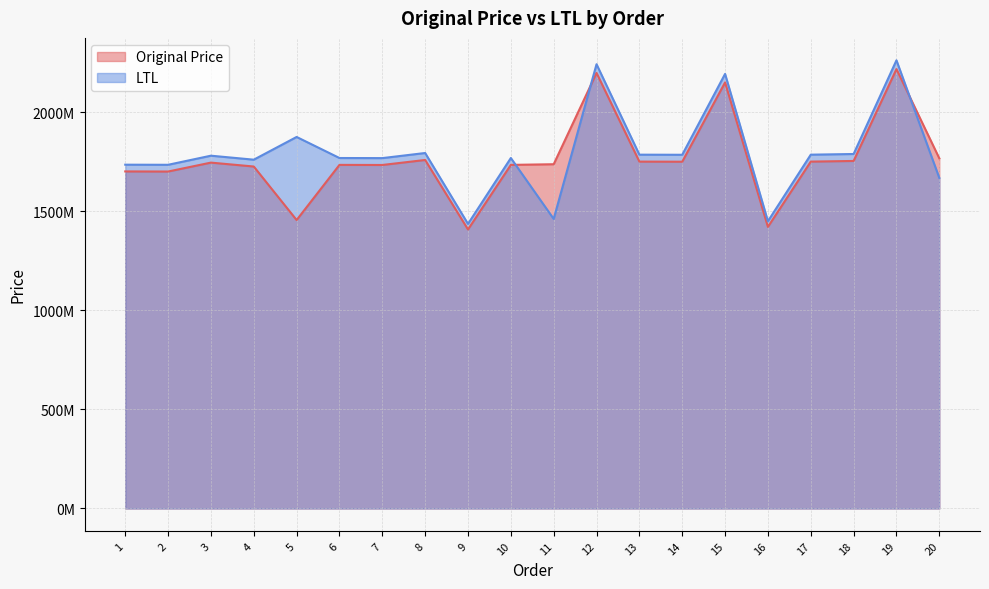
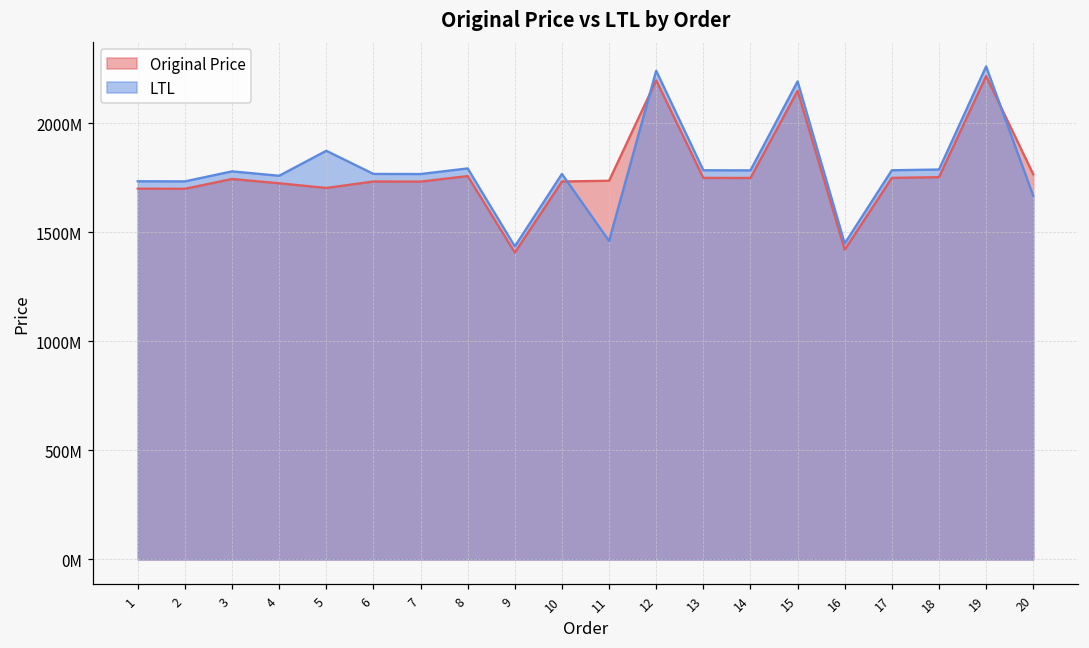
  {
    "Original Price": {
      "1": 1700000000,
      "2": 1700000000,
      "3": 1750000000,
      "4": 1730000000,
-     "5": 1460000000,
+     "5": 1700000000,
      "6": 1730000000,
      "7": 1730000000,
      "8": 1760000000,
      "9": 1410000000,
      "10": 1730000000,
      "11": 1740000000,
      "12": 2200000000,
      "13": 1750000000,
      "14": 1750000000,
      "15": 2150000000,
      "16": 1420000000,
      "17": 1750000000,
      "18": 1750000000,
      "19": 2220000000,
      "20": 1770000000
    },
    "LTL": {
      "1": 1730000000,
      "2": 1730000000,
      "3": 1780000000,
      "4": 1760000000,
      "5": 1870000000,
      "6": 1770000000,
      "7": 1770000000,
      "8": 1790000000,
      "9": 1440000000,
      "10": 1770000000,
      "11": 1460000000,
      "12": 2240000000,
      "13": 1790000000,
      "14": 1780000000,
      "15": 2190000000,
      "16": 1450000000,
      "17": 1790000000,
      "18": 1790000000,
      "19": 2260000000,
      "20": 1670000000
    }
  }
